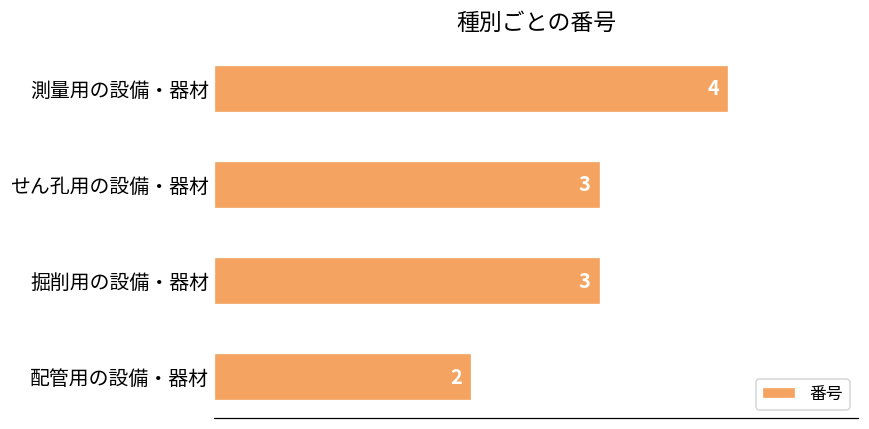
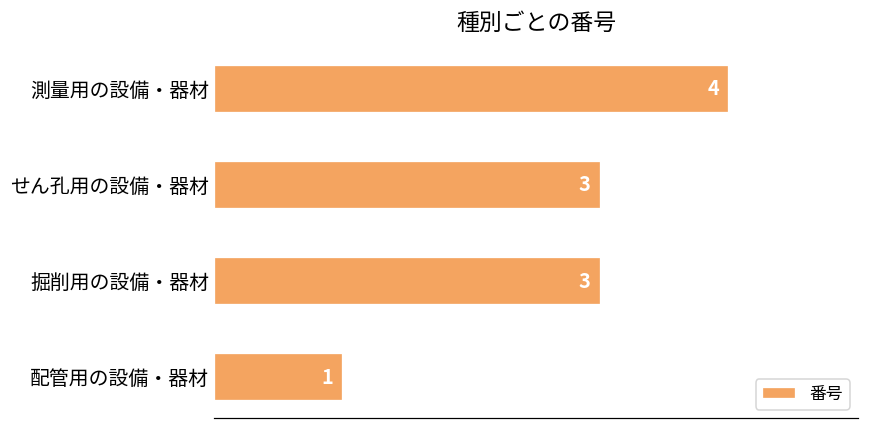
  {
    "測量用の設備・器材": 4,
    "せん孔用の設備・器材": 3,
    "掘削用の設備・器材": 3,
-   "配管用の設備・器材": 2
+   "配管用の設備・器材": 1
  }
